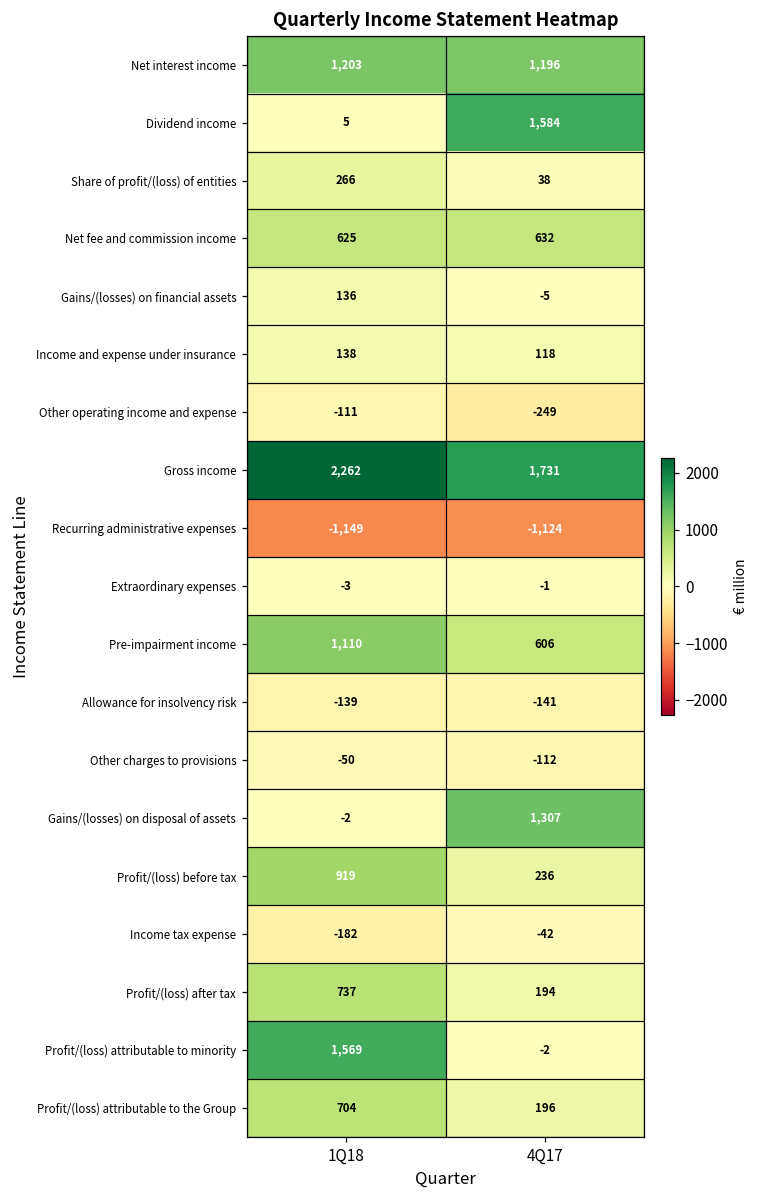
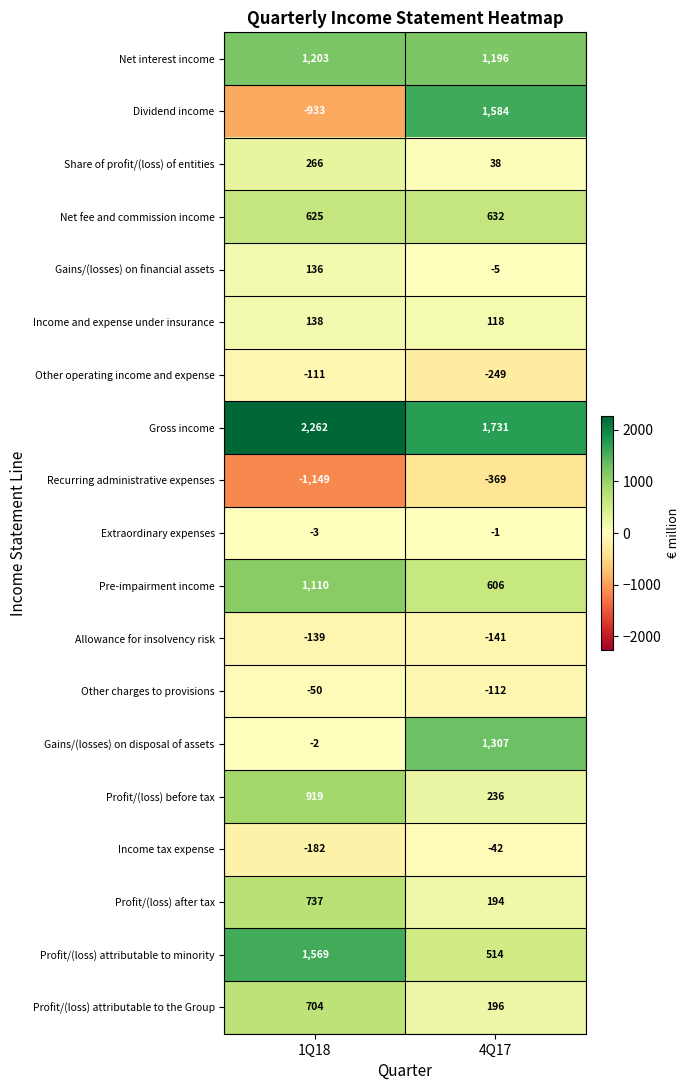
  {
    "Net interest income": {
      "1Q18": "1,203",
      "4Q17": "1,196"
    },
    "Dividend income": {
-     "1Q18": "5",
+     "1Q18": "-933",
      "4Q17": "1,584"
    },
    "Share of profit/(loss) of entities": {
      "1Q18": "266",
      "4Q17": "38"
    },
    "Net fee and commission income": {
      "1Q18": "625",
      "4Q17": "632"
    },
    "Gains/(losses) on financial assets": {
      "1Q18": "136",
      "4Q17": "-5"
    },
    "Income and expense under insurance": {
      "1Q18": "138",
      "4Q17": "118"
    },
    "Other operating income and expense": {
      "1Q18": "-111",
      "4Q17": "-249"
    },
    "Gross income": {
      "1Q18": "2,262",
      "4Q17": "1,731"
    },
    "Recurring administrative expenses": {
      "1Q18": "-1,149",
-     "4Q17": "-1,124"
+     "4Q17": "-369"
    },
    "Extraordinary expenses": {
      "1Q18": "-3",
      "4Q17": "-1"
    },
    "Pre-impairment income": {
      "1Q18": "1,110",
      "4Q17": "606"
    },
    "Allowance for insolvency risk": {
      "1Q18": "-139",
      "4Q17": "-141"
    },
    "Other charges to provisions": {
      "1Q18": "-50",
      "4Q17": "-112"
    },
    "Gains/(losses) on disposal of assets": {
      "1Q18": "-2",
      "4Q17": "1,307"
    },
    "Profit/(loss) before tax": {
      "1Q18": "919",
      "4Q17": "236"
    },
    "Income tax expense": {
      "1Q18": "-182",
      "4Q17": "-42"
    },
    "Profit/(loss) after tax": {
      "1Q18": "737",
      "4Q17": "194"
    },
    "Profit/(loss) attributable to minority": {
      "1Q18": "1,569",
-     "4Q17": "-2"
+     "4Q17": "514"
    },
    "Profit/(loss) attributable to the Group": {
      "1Q18": "704",
      "4Q17": "196"
    }
  }
